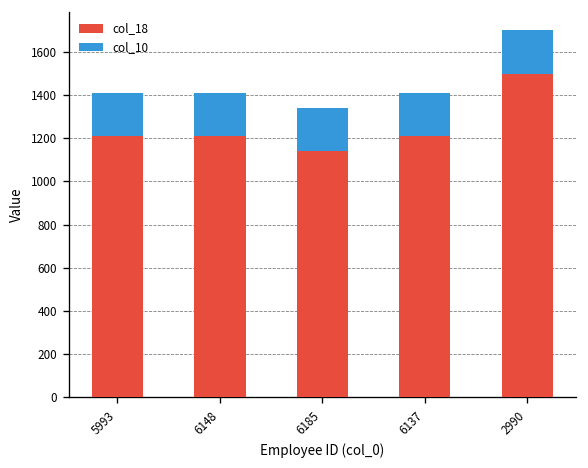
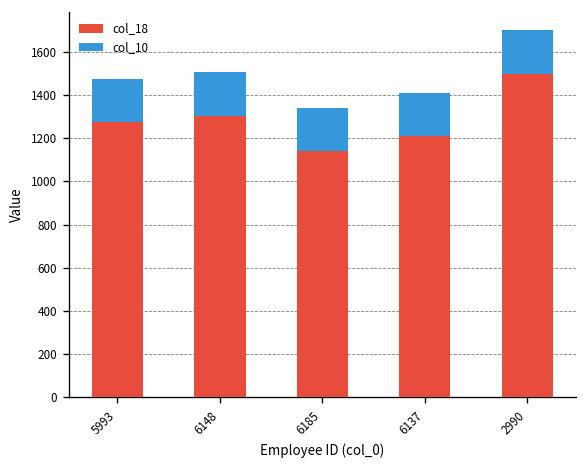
  {
    "col_18": {
-     "5993": 1210,
-     "6148": 1210,
+     "5993": 1270,
+     "6148": 1310,
      "6185": 1140,
      "6137": 1210,
      "2990": 1500
    },
    "col_10": {
      "5993": 200,
      "6148": 200,
      "6185": 200,
      "6137": 200,
      "2990": 200
    }
  }
